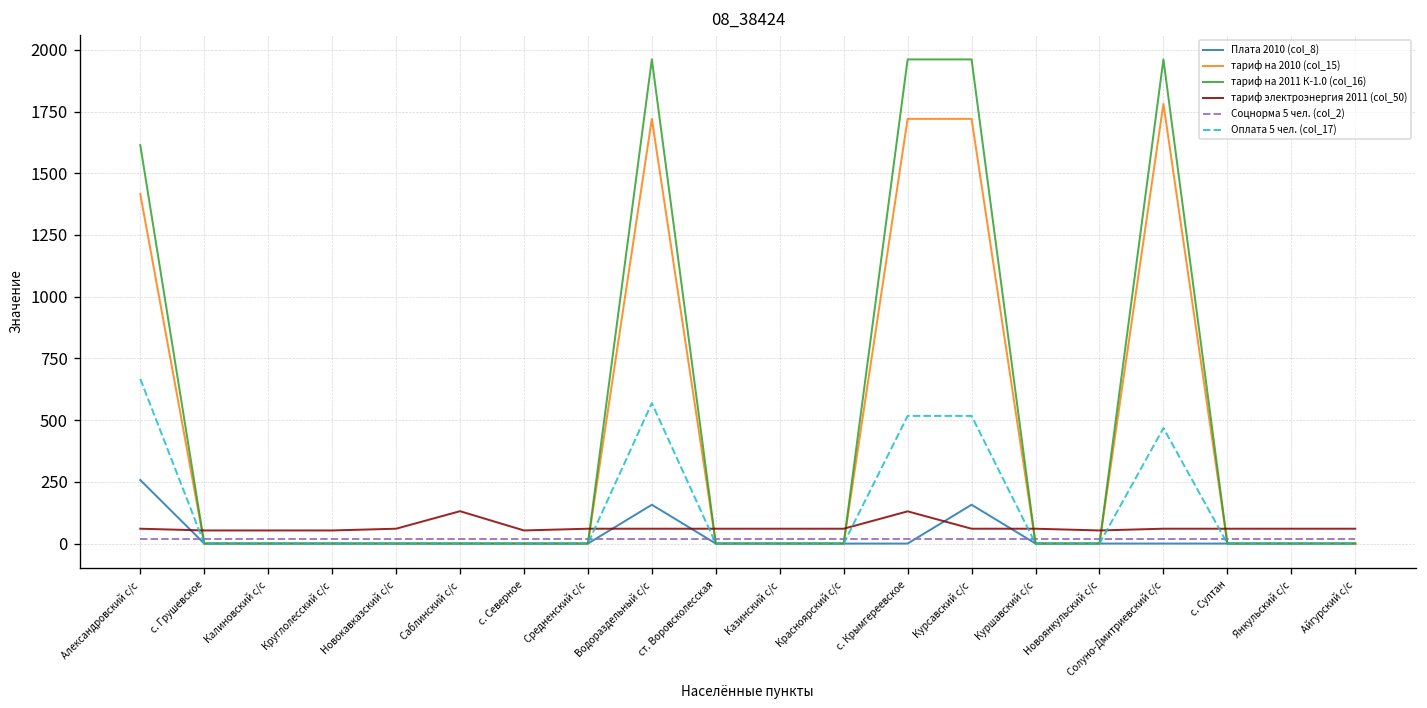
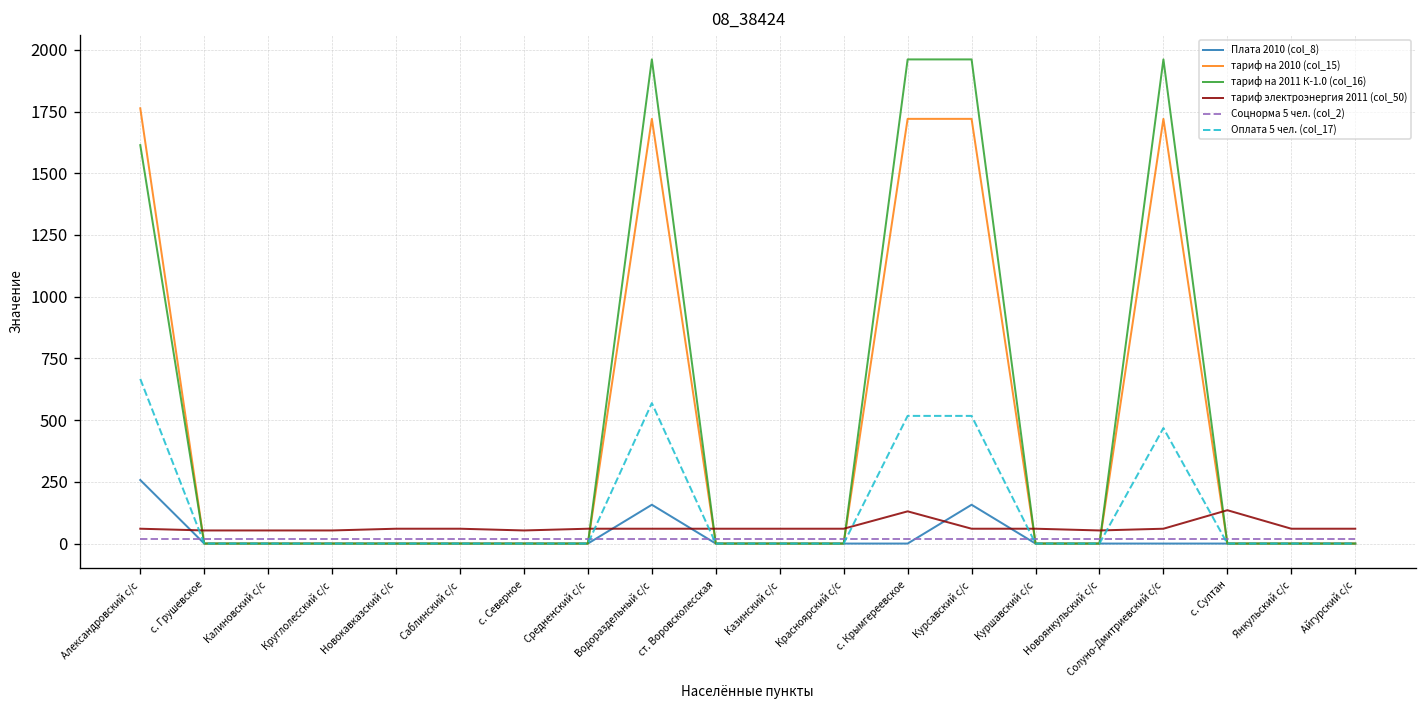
  {
    "Плата 2010 (col_8)": {
      "Александровский с/с": 260,
      "Водораздельный с/с": 160,
      "с. Крымгереевское": 0,
      "Курсавский с/с": 160,
      "Солуно-Дмитриевский с/с": 0
    },
    "тариф на 2010 (col_15)": {
-     "Александровский с/с": 1420,
+     "Александровский с/с": 1760,
      "Водораздельный с/с": 1720,
      "с. Крымгереевское": 1720,
      "Курсавский с/с": 1720,
-     "Солуно-Дмитриевский с/с": 1780
+     "Солуно-Дмитриевский с/с": 1720
    },
    "тариф на 2011 К-1.0 (col_16)": {
      "Александровский с/с": 1610,
      "Водораздельный с/с": 1960,
      "с. Крымгереевское": 1960,
      "Курсавский с/с": 1960,
      "Солуно-Дмитриевский с/с": 1960
    },
    "тариф электроэнергия 2011 (col_50)": {
      "Александровский с/с": 60,
      "с. Грушевское": 50,
      "Калиновский с/с": 50,
      "Круглолесский с/с": 50,
      "Новокавказский с/с": 60,
-     "Саблинский с/с": 130,
+     "Саблинский с/с": 60,
      "с. Северное": 50,
      "Средненский с/с": 60,
      "Водораздельный с/с": 60,
      "ст. Воровсколесская": 60,
      "Казинский с/с": 60,
      "Красноярский с/с": 60,
      "с. Крымгереевское": 130,
      "Курсавский с/с": 60,
      "Куршавский с/с": 60,
      "Новоянкульский с/с": 50,
      "Солуно-Дмитриевский с/с": 60,
-     "с. Султан": 60,
+     "с. Султан": 140,
      "Янкульский с/с": 60,
      "Айгурский с/с": 60
    },
    "Соцнорма 5 чел. (col_2)": {
      "Александровский с/с": 20,
      "с. Грушевское": 20,
      "Калиновский с/с": 20,
      "Круглолесский с/с": 20,
      "Новокавказский с/с": 20,
      "Саблинский с/с": 20,
      "с. Северное": 20,
      "Средненский с/с": 20,
      "Водораздельный с/с": 20,
      "ст. Воровсколесская": 20,
      "Казинский с/с": 20,
      "Красноярский с/с": 20,
      "с. Крымгереевское": 20,
      "Курсавский с/с": 20,
      "Куршавский с/с": 20,
      "Новоянкульский с/с": 20,
      "Солуно-Дмитриевский с/с": 20,
      "с. Султан": 20,
      "Янкульский с/с": 20,
      "Айгурский с/с": 20
    },
    "Оплата 5 чел. (col_17)": {
      "Александровский с/с": 670,
      "Водораздельный с/с": 570,
      "с. Крымгереевское": 520,
      "Курсавский с/с": 520,
      "Солуно-Дмитриевский с/с": 470
    }
  }
